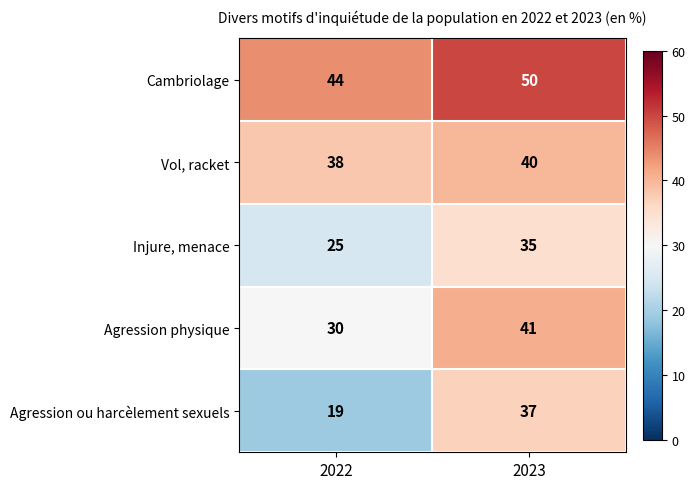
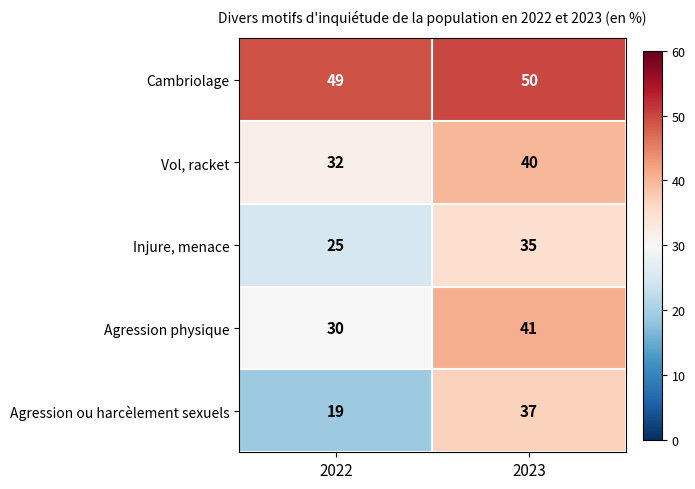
  {
    "Cambriolage": {
-     "2022": 44,
+     "2022": 49,
      "2023": 50
    },
    "Vol, racket": {
-     "2022": 38,
+     "2022": 32,
      "2023": 40
    },
    "Injure, menace": {
      "2022": 25,
      "2023": 35
    },
    "Agression physique": {
      "2022": 30,
      "2023": 41
    },
    "Agression ou harcèlement sexuels": {
      "2022": 19,
      "2023": 37
    }
  }
